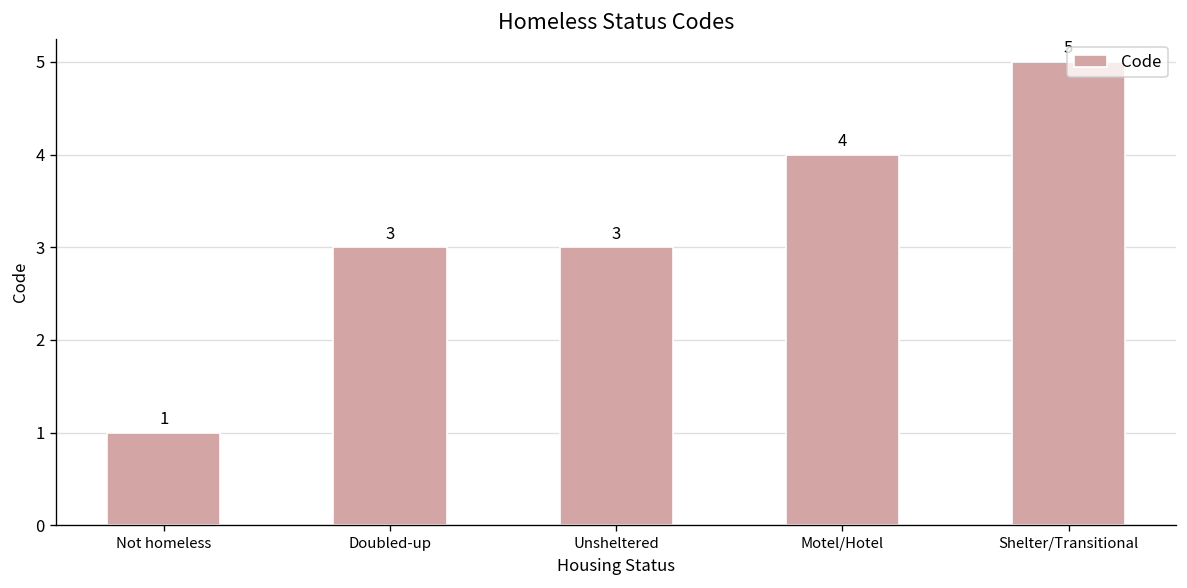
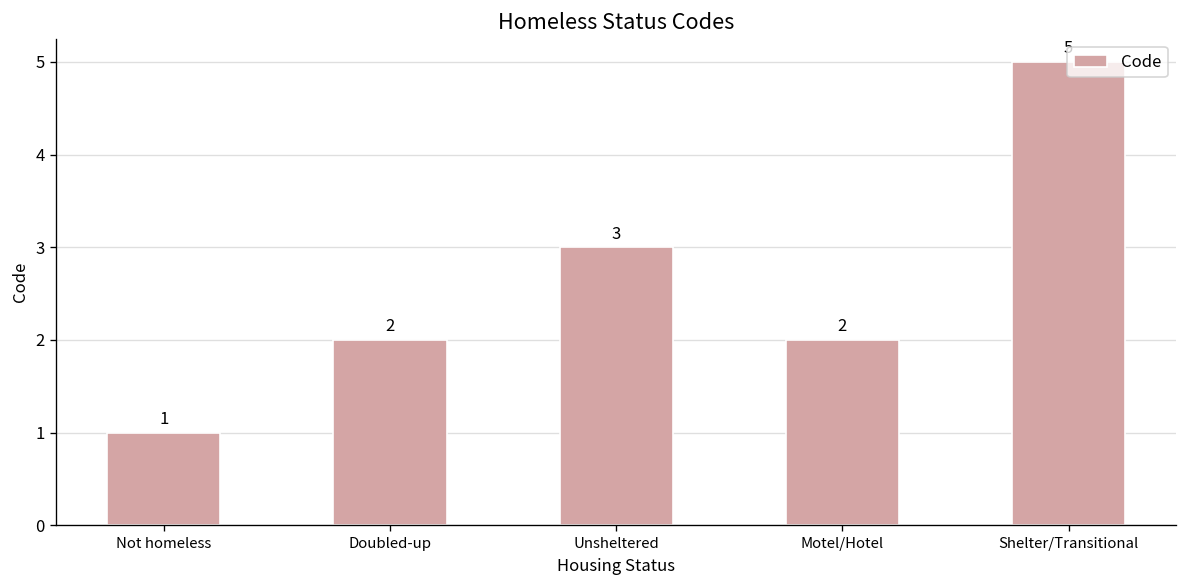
  {
    "Not homeless": 1,
-   "Doubled-up": 3,
+   "Doubled-up": 2,
    "Unsheltered": 3,
-   "Motel/Hotel": 4
+   "Motel/Hotel": 2
  }
